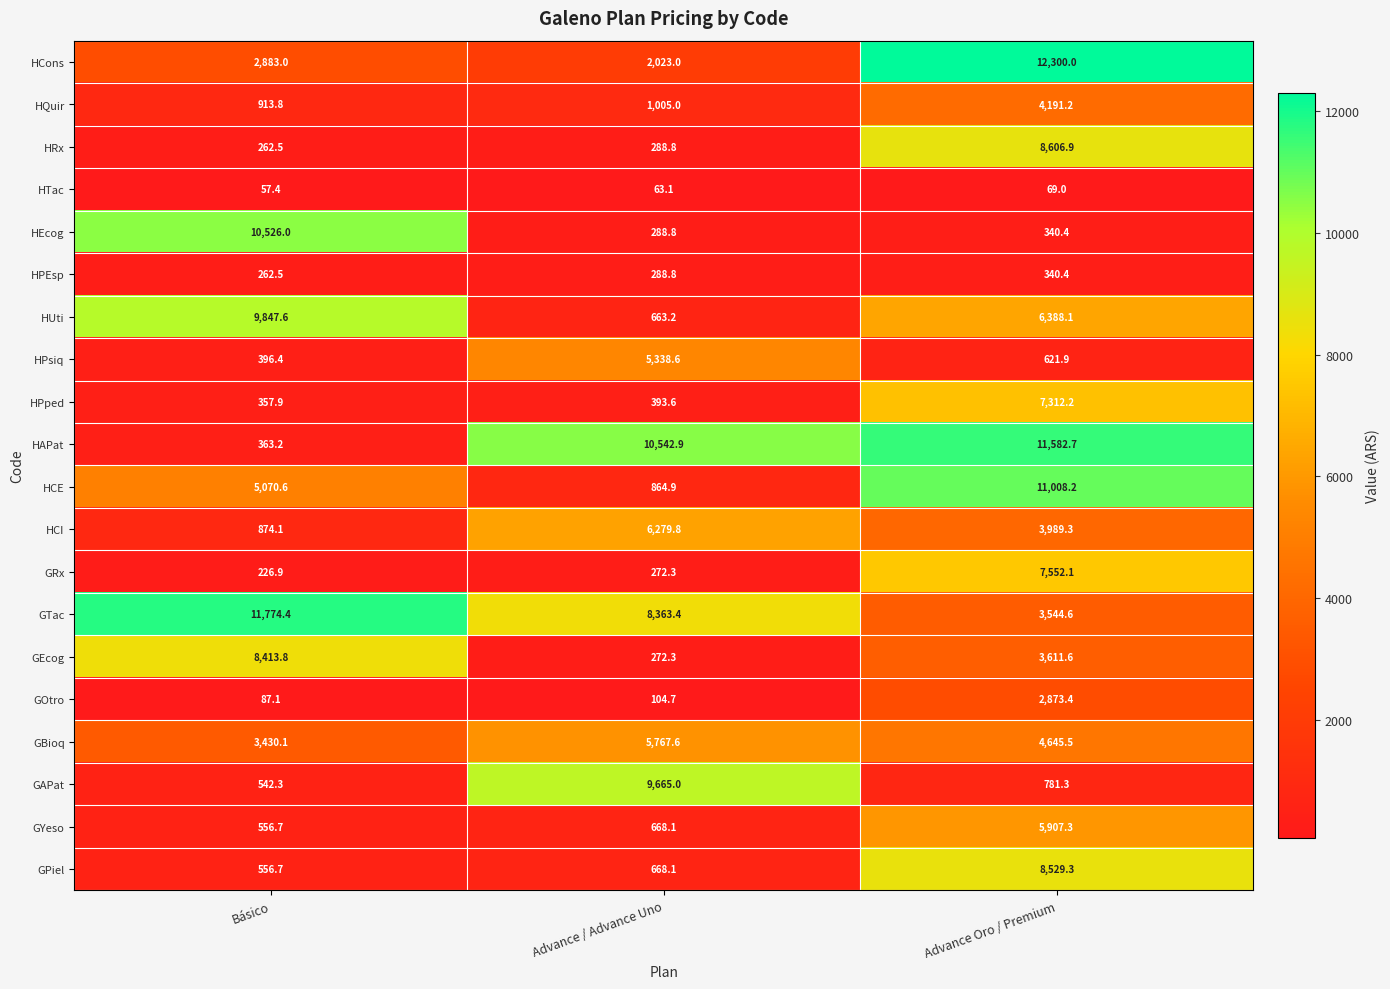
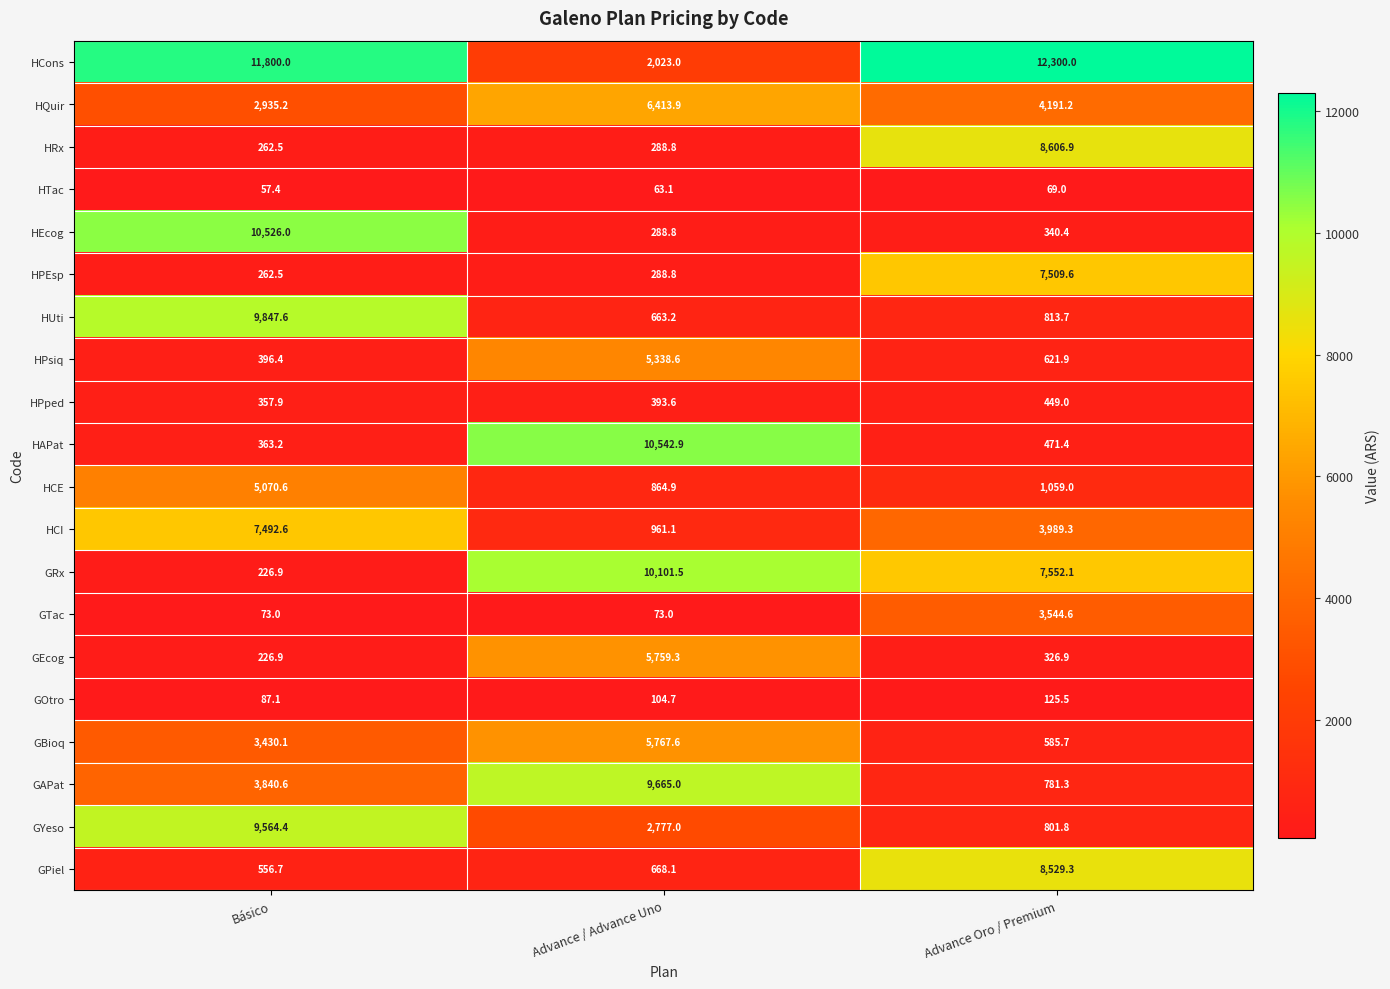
  {
    "HCons": {
-     "Básico": "2,883.0",
+     "Básico": "11,800.0",
      "Advance / Advance Uno": "2,023.0",
      "Advance Oro / Premium": "12,300.0"
    },
    "HQuir": {
-     "Básico": "913.8",
-     "Advance / Advance Uno": "1,005.0",
+     "Básico": "2,935.2",
+     "Advance / Advance Uno": "6,413.9",
      "Advance Oro / Premium": "4,191.2"
    },
    "HRx": {
      "Básico": "262.5",
      "Advance / Advance Uno": "288.8",
      "Advance Oro / Premium": "8,606.9"
    },
    "HTac": {
      "Básico": "57.4",
      "Advance / Advance Uno": "63.1",
      "Advance Oro / Premium": "69.0"
    },
    "HEcog": {
      "Básico": "10,526.0",
      "Advance / Advance Uno": "288.8",
      "Advance Oro / Premium": "340.4"
    },
    "HPEsp": {
      "Básico": "262.5",
      "Advance / Advance Uno": "288.8",
-     "Advance Oro / Premium": "340.4"
+     "Advance Oro / Premium": "7,509.6"
    },
    "HUti": {
      "Básico": "9,847.6",
      "Advance / Advance Uno": "663.2",
-     "Advance Oro / Premium": "6,388.1"
+     "Advance Oro / Premium": "813.7"
    },
    "HPsiq": {
      "Básico": "396.4",
      "Advance / Advance Uno": "5,338.6",
      "Advance Oro / Premium": "621.9"
    },
    "HPped": {
      "Básico": "357.9",
      "Advance / Advance Uno": "393.6",
-     "Advance Oro / Premium": "7,312.2"
+     "Advance Oro / Premium": "449.0"
    },
    "HAPat": {
      "Básico": "363.2",
      "Advance / Advance Uno": "10,542.9",
-     "Advance Oro / Premium": "11,582.7"
+     "Advance Oro / Premium": "471.4"
    },
    "HCE": {
      "Básico": "5,070.6",
      "Advance / Advance Uno": "864.9",
-     "Advance Oro / Premium": "11,008.2"
+     "Advance Oro / Premium": "1,059.0"
    },
    "HCI": {
-     "Básico": "874.1",
-     "Advance / Advance Uno": "6,279.8",
+     "Básico": "7,492.6",
+     "Advance / Advance Uno": "961.1",
      "Advance Oro / Premium": "3,989.3"
    },
    "GRx": {
      "Básico": "226.9",
-     "Advance / Advance Uno": "272.3",
+     "Advance / Advance Uno": "10,101.5",
      "Advance Oro / Premium": "7,552.1"
    },
    "GTac": {
-     "Básico": "11,774.4",
-     "Advance / Advance Uno": "8,363.4",
+     "Básico": "73.0",
+     "Advance / Advance Uno": "73.0",
      "Advance Oro / Premium": "3,544.6"
    },
    "GEcog": {
-     "Básico": "8,413.8",
-     "Advance / Advance Uno": "272.3",
-     "Advance Oro / Premium": "3,611.6"
+     "Básico": "226.9",
+     "Advance / Advance Uno": "5,759.3",
+     "Advance Oro / Premium": "326.9"
    },
    "GOtro": {
      "Básico": "87.1",
      "Advance / Advance Uno": "104.7",
-     "Advance Oro / Premium": "2,873.4"
+     "Advance Oro / Premium": "125.5"
    },
    "GBioq": {
      "Básico": "3,430.1",
      "Advance / Advance Uno": "5,767.6",
-     "Advance Oro / Premium": "4,645.5"
+     "Advance Oro / Premium": "585.7"
    },
    "GAPat": {
-     "Básico": "542.3",
+     "Básico": "3,840.6",
      "Advance / Advance Uno": "9,665.0",
      "Advance Oro / Premium": "781.3"
    },
    "GYeso": {
-     "Básico": "556.7",
-     "Advance / Advance Uno": "668.1",
-     "Advance Oro / Premium": "5,907.3"
+     "Básico": "9,564.4",
+     "Advance / Advance Uno": "2,777.0",
+     "Advance Oro / Premium": "801.8"
    },
    "GPiel": {
      "Básico": "556.7",
      "Advance / Advance Uno": "668.1",
      "Advance Oro / Premium": "8,529.3"
    }
  }
